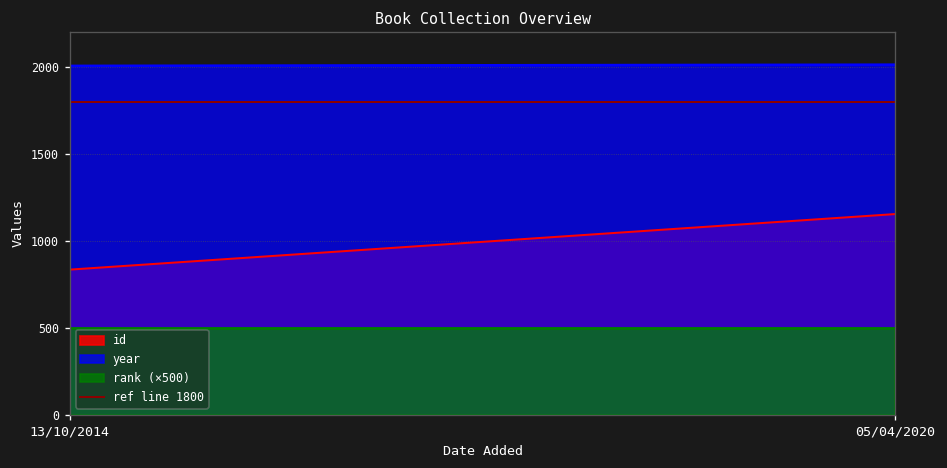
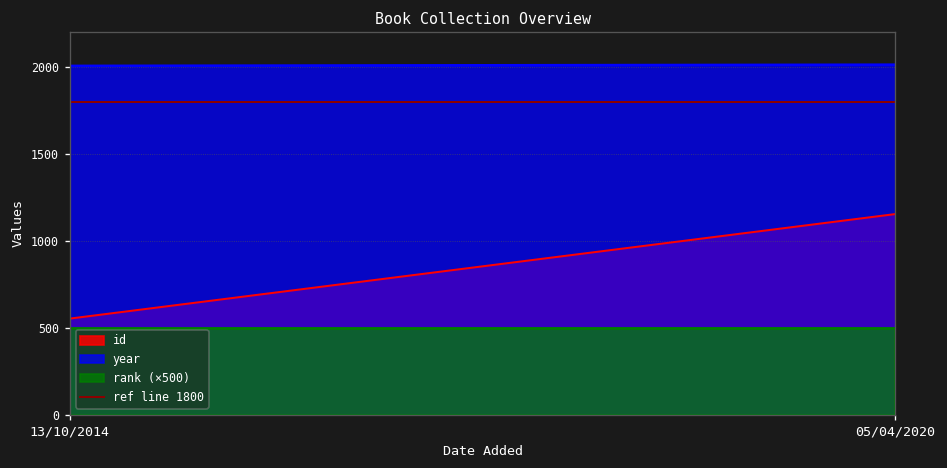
  {
    "id": {
-     "13/10/2014": 830,
+     "13/10/2014": 550,
      "05/04/2020": 1150
    },
    "year": {
      "13/10/2014": 2010,
      "05/04/2020": 2010
    },
    "rank (×500)": {
      "13/10/2014": 500,
      "05/04/2020": 500
    }
  }
